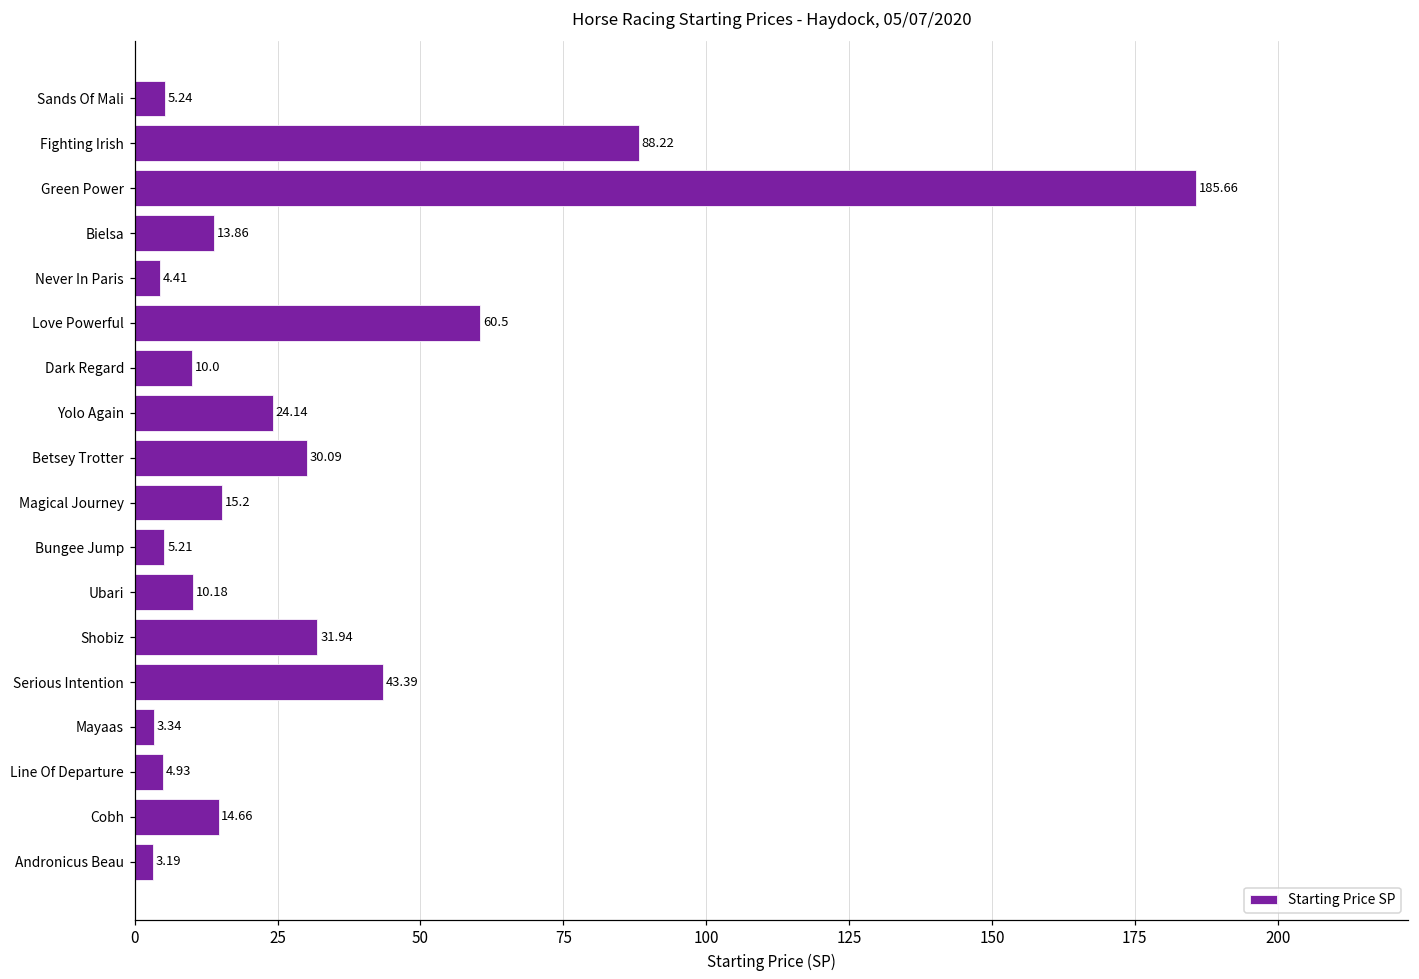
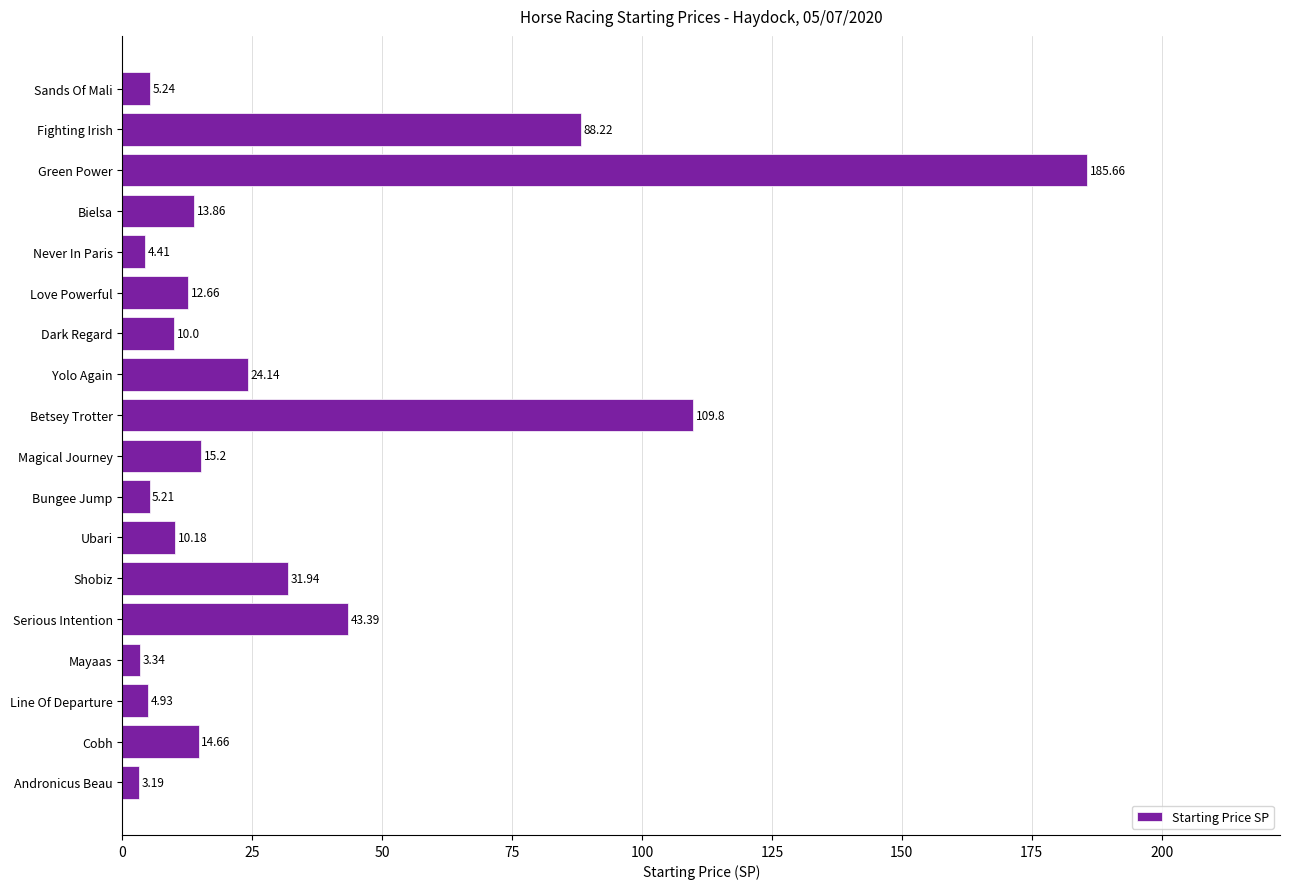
  {
    "Sands Of Mali": 5.24,
    "Fighting Irish": 88.22,
    "Green Power": 185.66,
    "Bielsa": 13.86,
    "Never In Paris": 4.41,
-   "Love Powerful": 60.5,
+   "Love Powerful": 12.66,
    "Dark Regard": 10.0,
    "Yolo Again": 24.14,
-   "Betsey Trotter": 30.09,
+   "Betsey Trotter": 109.8,
    "Magical Journey": 15.2,
    "Bungee Jump": 5.21,
    "Ubari": 10.18,
    "Shobiz": 31.94,
    "Serious Intention": 43.39,
    "Mayaas": 3.34,
    "Line Of Departure": 4.93,
    "Cobh": 14.66,
    "Andronicus Beau": 3.19
  }
